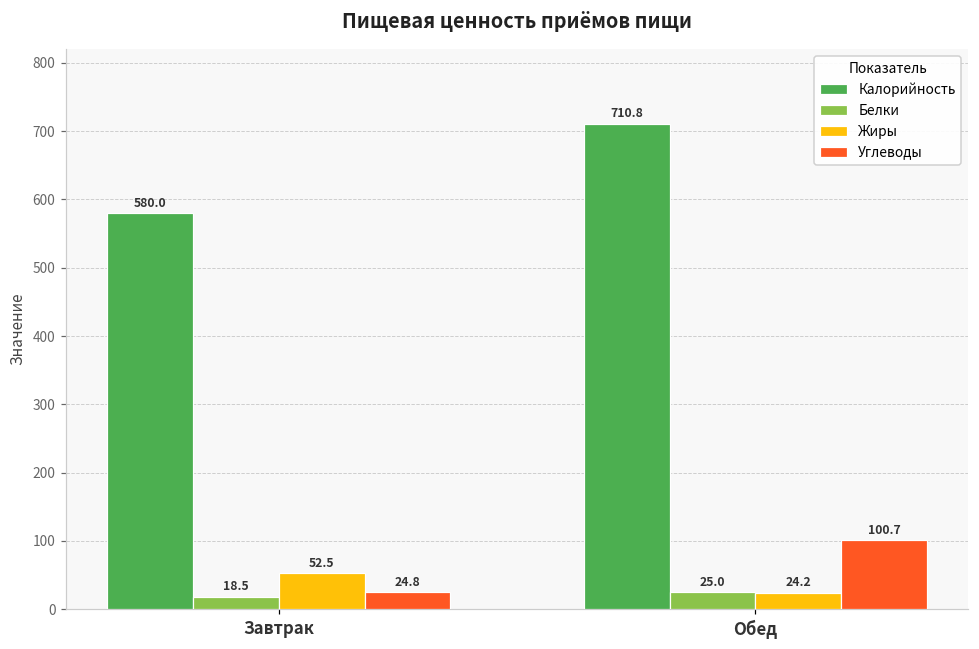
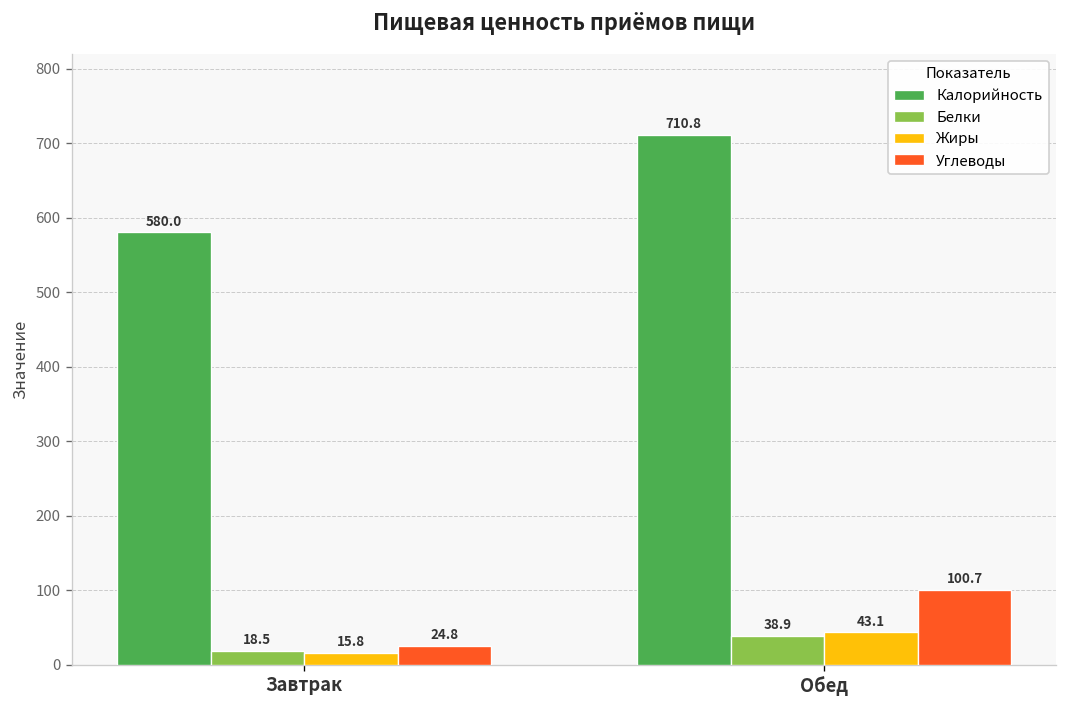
  {
    "Калорийность": {
      "Завтрак": 580.0,
      "Обед": 710.8
    },
    "Белки": {
      "Завтрак": 18.5,
-     "Обед": 25.0
+     "Обед": 38.9
    },
    "Жиры": {
-     "Завтрак": 52.5,
-     "Обед": 24.2
+     "Завтрак": 15.8,
+     "Обед": 43.1
    },
    "Углеводы": {
      "Завтрак": 24.8,
      "Обед": 100.7
    }
  }
